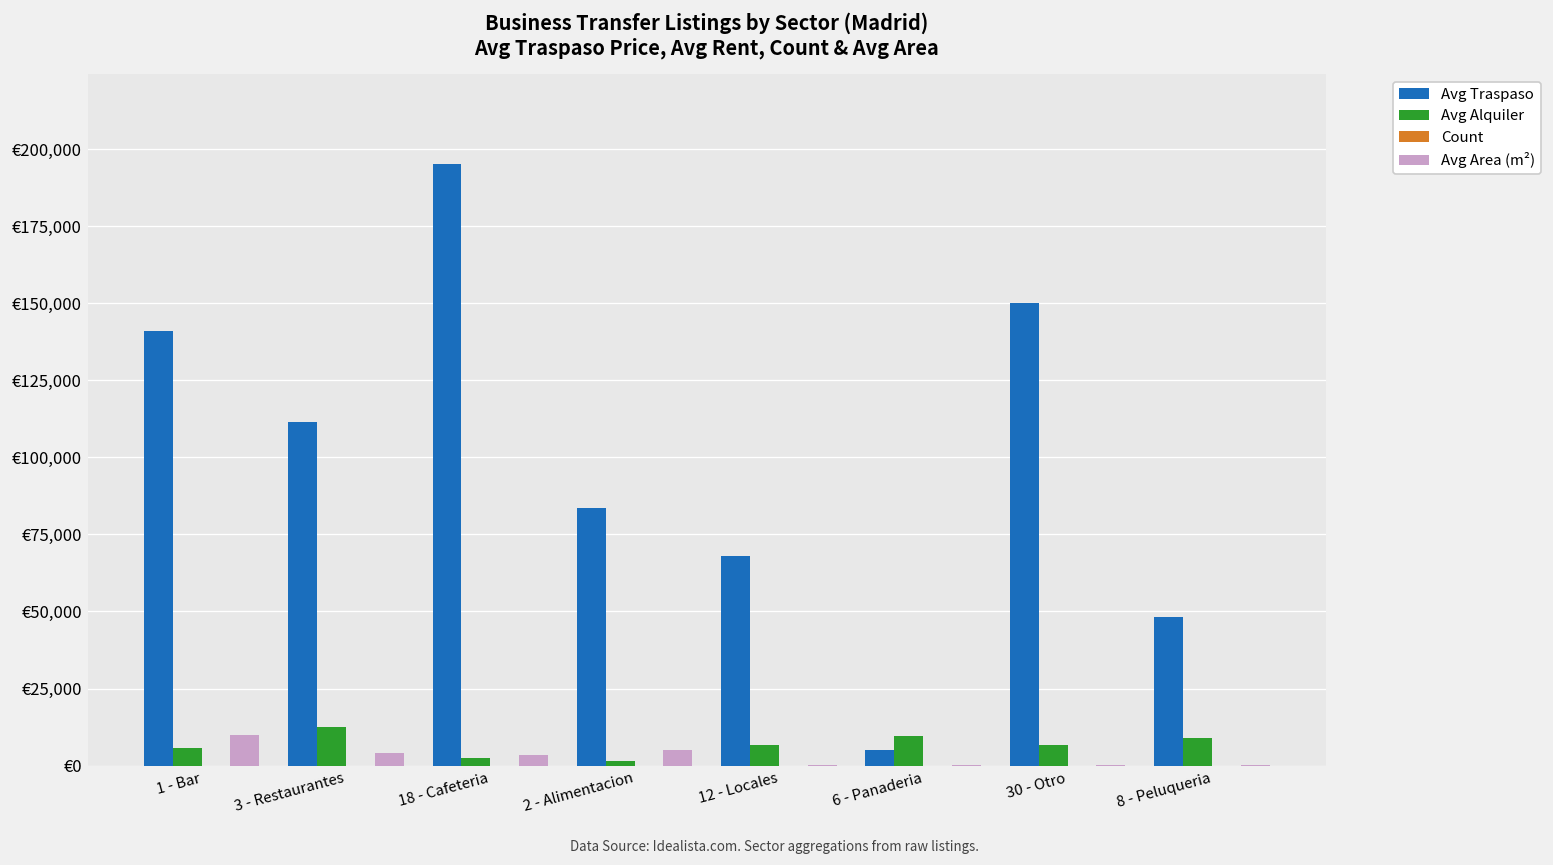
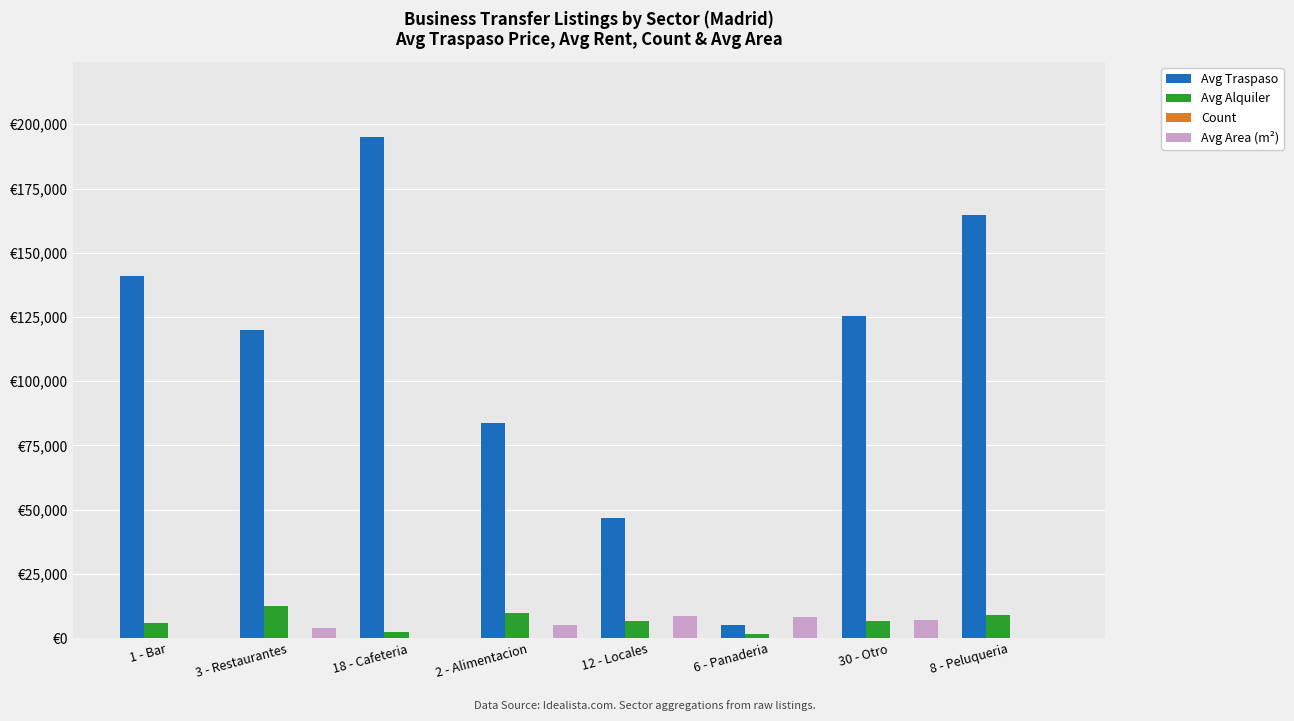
  {
    "Avg Traspaso": {
      "1 - Bar": "€141,000",
-     "3 - Restaurantes": "€112,000",
+     "3 - Restaurantes": "€120,000",
      "18 - Cafeteria": "€195,000",
      "2 - Alimentacion": "€84,000",
-     "12 - Locales": "€68,000",
+     "12 - Locales": "€47,000",
      "6 - Panaderia": "€5,000",
-     "30 - Otro": "€150,000",
-     "8 - Peluqueria": "€48,000"
+     "30 - Otro": "€125,000",
+     "8 - Peluqueria": "€165,000"
    },
    "Avg Alquiler": {
      "1 - Bar": "€6,000",
      "3 - Restaurantes": "€13,000",
      "18 - Cafeteria": "€3,000",
-     "2 - Alimentacion": "€2,000",
+     "2 - Alimentacion": "€10,000",
      "12 - Locales": "€7,000",
-     "6 - Panaderia": "€10,000",
+     "6 - Panaderia": "€1,000",
      "30 - Otro": "€7,000",
      "8 - Peluqueria": "€9,000"
    },
    "Avg Area (m²)": {
-     "1 - Bar": "€10,000",
+     "1 - Bar": "€0",
      "3 - Restaurantes": "€4,000",
-     "18 - Cafeteria": "€3,000",
+     "18 - Cafeteria": "€0",
      "2 - Alimentacion": "€5,000",
-     "12 - Locales": "€0",
-     "6 - Panaderia": "€0",
-     "30 - Otro": "€0"
+     "12 - Locales": "€9,000",
+     "6 - Panaderia": "€8,000",
+     "30 - Otro": "€7,000"
    }
  }
